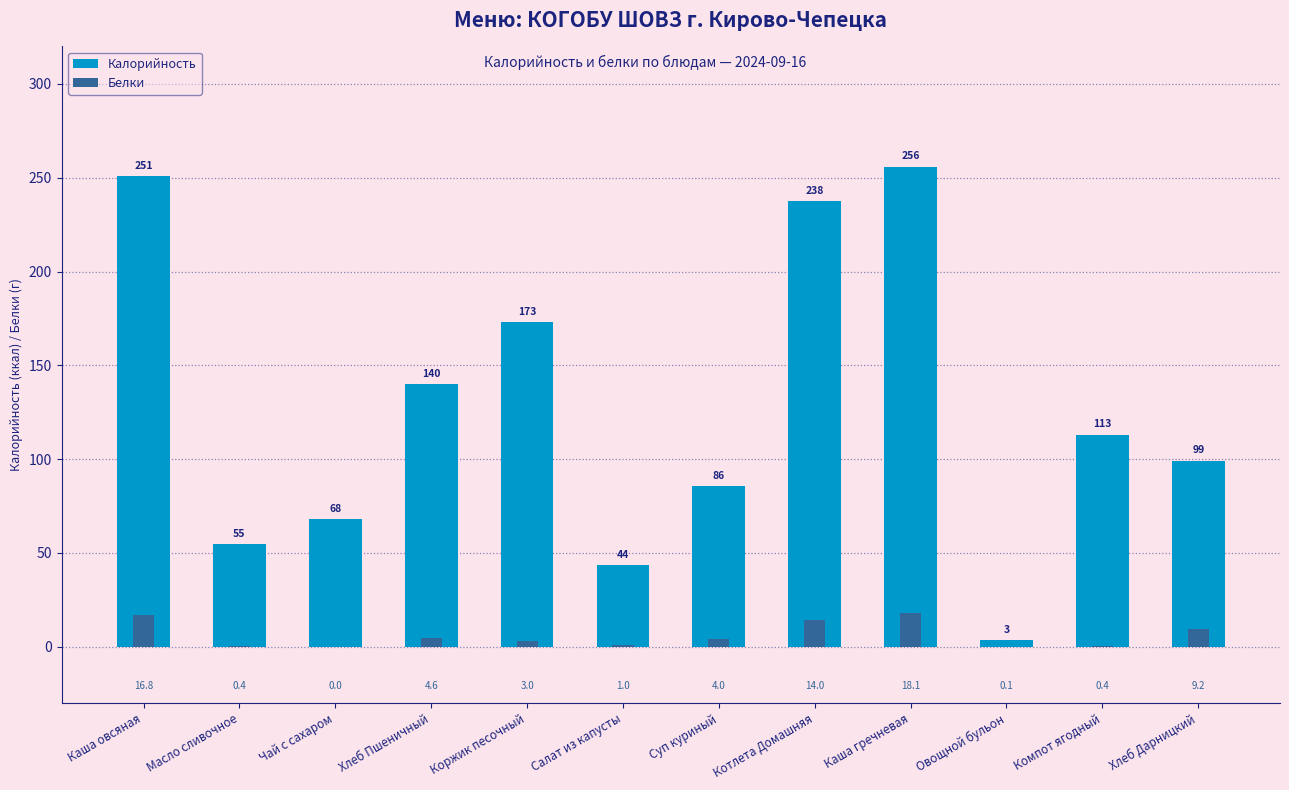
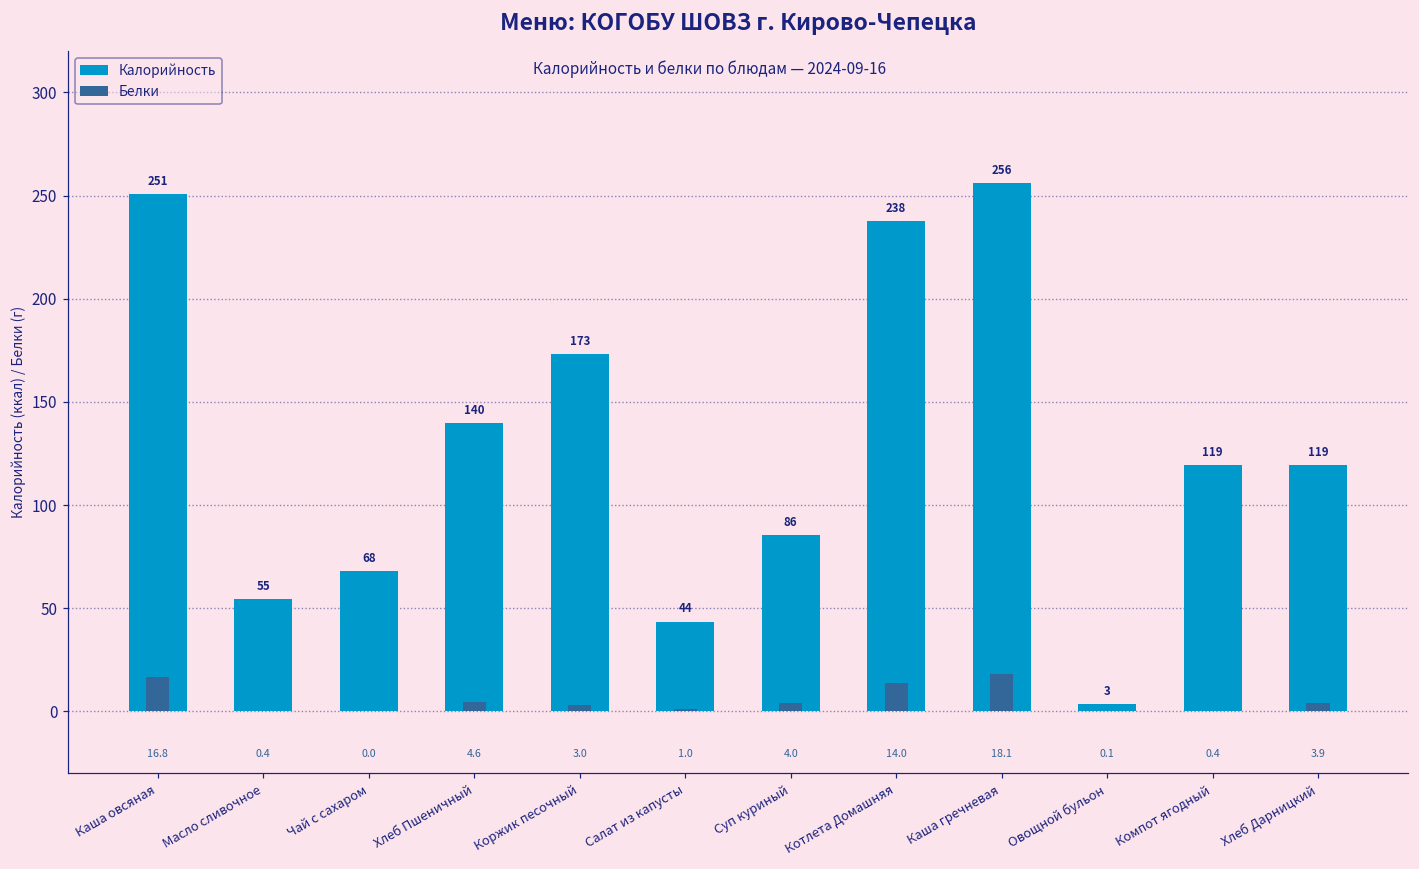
  {
    "Калорийность": {
      "Каша овсяная": 251,
      "Масло сливочное": 55,
      "Чай с сахаром": 68,
      "Хлеб Пшеничный": 140,
      "Коржик песочный": 173,
      "Салат из капусты": 44,
      "Суп куриный": 86,
      "Котлета Домашняя": 238,
      "Каша гречневая": 256,
      "Овощной бульон": 3,
-     "Компот ягодный": 113,
-     "Хлеб Дарницкий": 99
+     "Компот ягодный": 119,
+     "Хлеб Дарницкий": 119
    },
    "Белки": {
-     "Хлеб Дарницкий": 9.2
+     "Хлеб Дарницкий": 3.9
    }
  }
